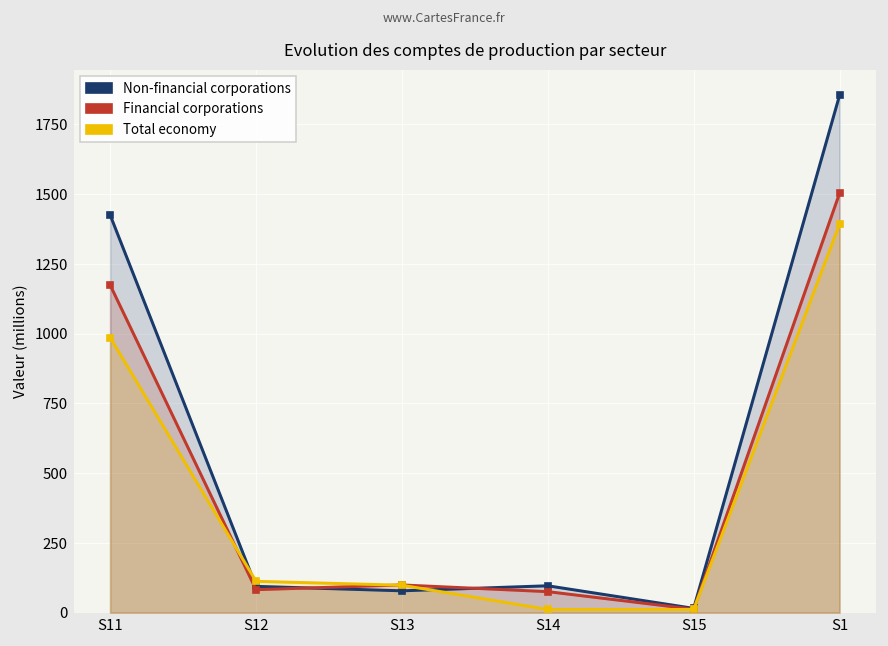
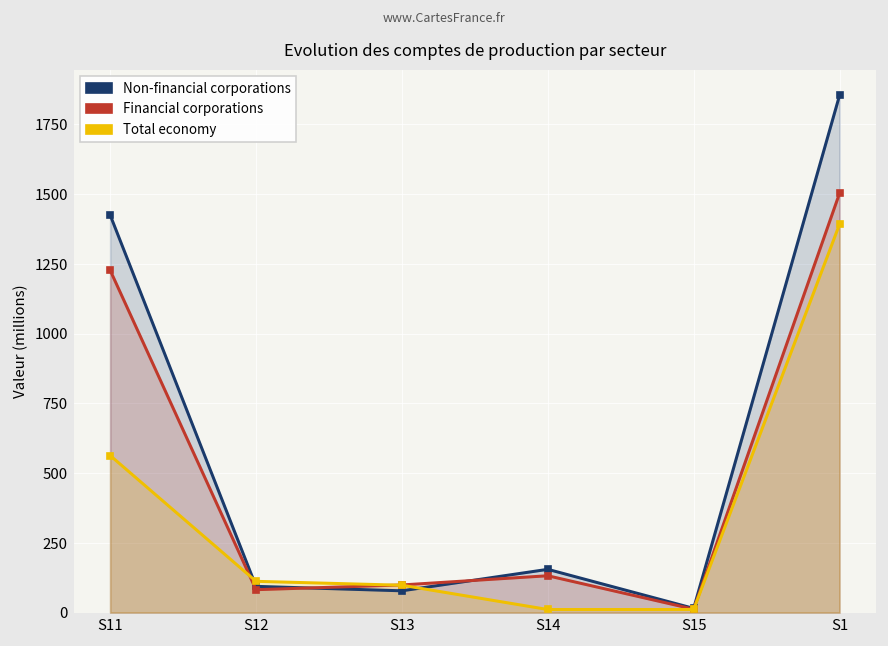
  {
    "Non-financial corporations": {
      "S11": 1430,
      "S12": 90,
      "S13": 80,
-     "S14": 100,
+     "S14": 160,
      "S1": 1850
    },
    "Financial corporations": {
-     "S11": 1170,
+     "S11": 1230,
      "S12": 80,
-     "S14": 80,
+     "S14": 130,
      "S1": 1500
    },
    "Total economy": {
-     "S11": 990,
+     "S11": 560,
      "S12": 110,
      "S14": 10,
      "S1": 1390
    }
  }
